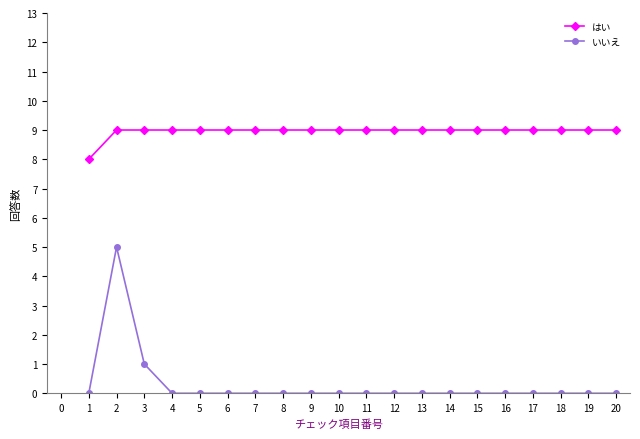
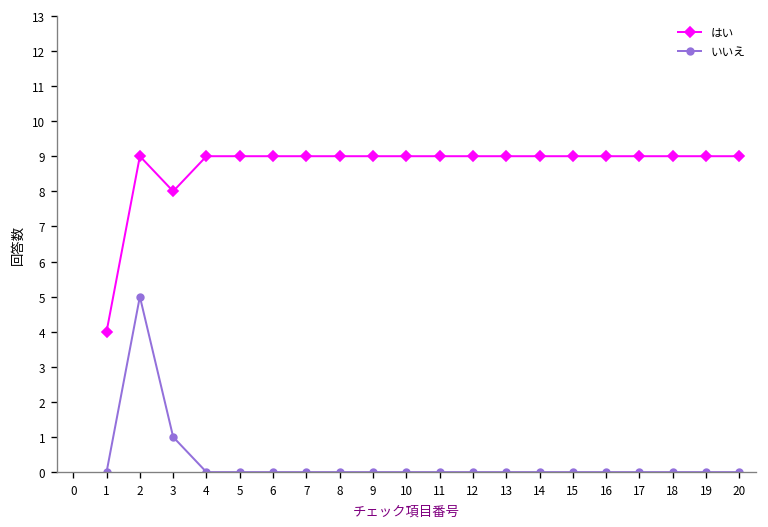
  {
    "はい": {
-     "1": 8,
+     "1": 4,
      "2": 9,
-     "3": 9,
+     "3": 8,
      "4": 9,
      "5": 9,
      "6": 9,
      "7": 9,
      "8": 9,
      "9": 9,
      "10": 9,
      "11": 9,
      "12": 9,
      "13": 9,
      "14": 9,
      "15": 9,
      "16": 9,
      "17": 9,
      "18": 9,
      "19": 9,
      "20": 9
    },
    "いいえ": {
      "1": 0,
      "2": 5,
      "3": 1,
      "4": 0,
      "5": 0,
      "6": 0,
      "7": 0,
      "8": 0,
      "9": 0,
      "10": 0,
      "11": 0,
      "12": 0,
      "13": 0,
      "14": 0,
      "15": 0,
      "16": 0,
      "17": 0,
      "18": 0,
      "19": 0,
      "20": 0
    }
  }
